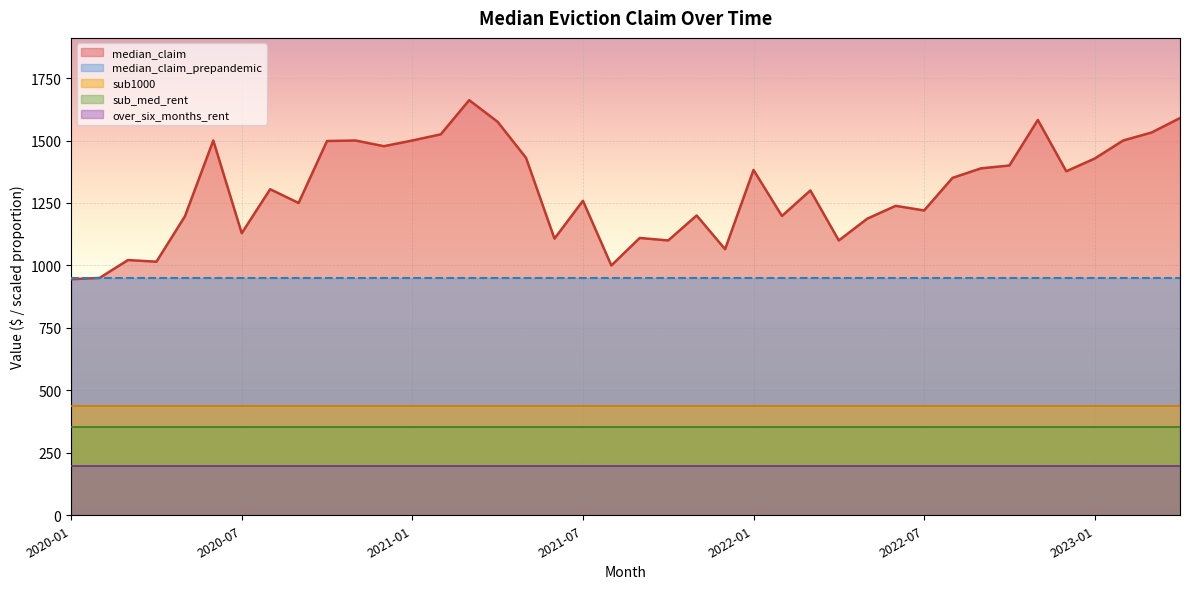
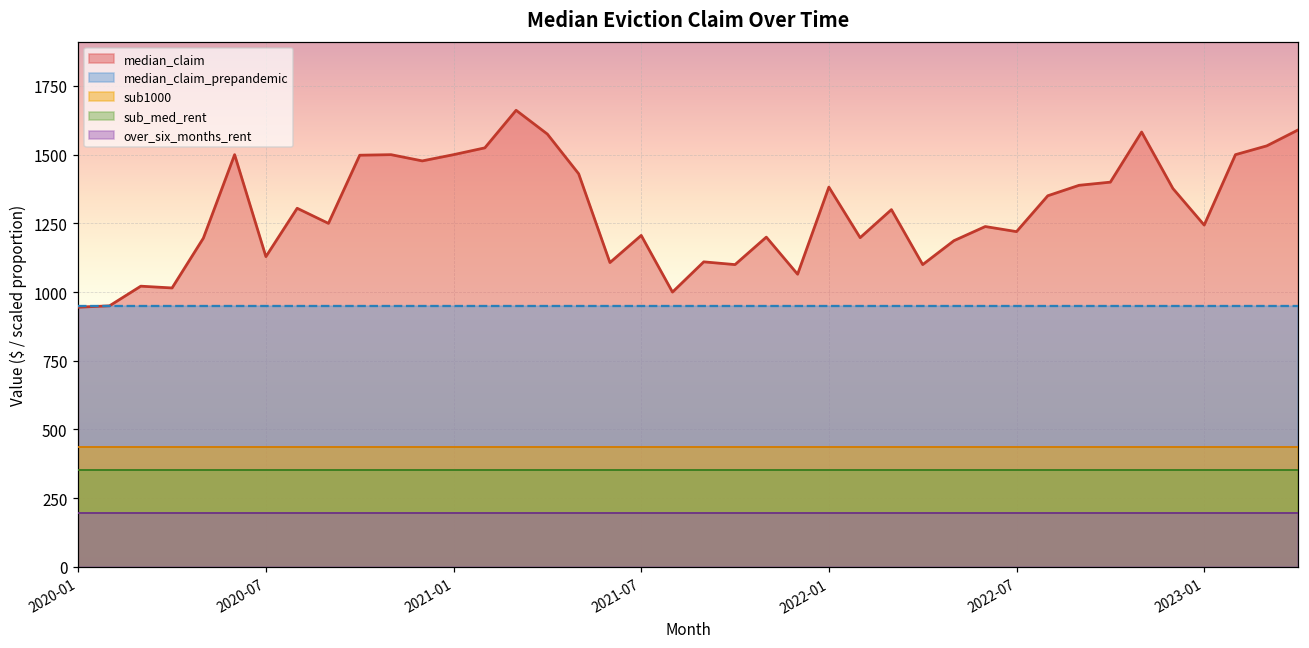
  {
    "median_claim": {
      "2020-07": 1130,
      "2021-01": 1500,
-     "2021-07": 1260,
+     "2021-07": 1210,
      "2022-01": 1380,
      "2022-07": 1220,
-     "2023-01": 1430
+     "2023-01": 1240
    },
    "median_claim_prepandemic": {
      "2020-07": 950,
      "2021-01": 950,
      "2021-07": 950,
      "2022-01": 950,
      "2022-07": 950,
      "2023-01": 950
    },
    "sub1000": {
      "2020-01": 440,
      "2020-07": 440,
      "2021-01": 440,
      "2021-07": 440,
      "2022-01": 440,
      "2022-07": 440,
      "2023-01": 440
    },
    "sub_med_rent": {
      "2020-01": 350,
      "2020-07": 350,
      "2021-01": 350,
      "2021-07": 350,
      "2022-01": 350,
      "2022-07": 350,
      "2023-01": 350
    },
    "over_six_months_rent": {
      "2020-01": 200,
      "2020-07": 200,
      "2021-01": 200,
      "2021-07": 200,
      "2022-01": 200,
      "2022-07": 200,
      "2023-01": 200
    }
  }
